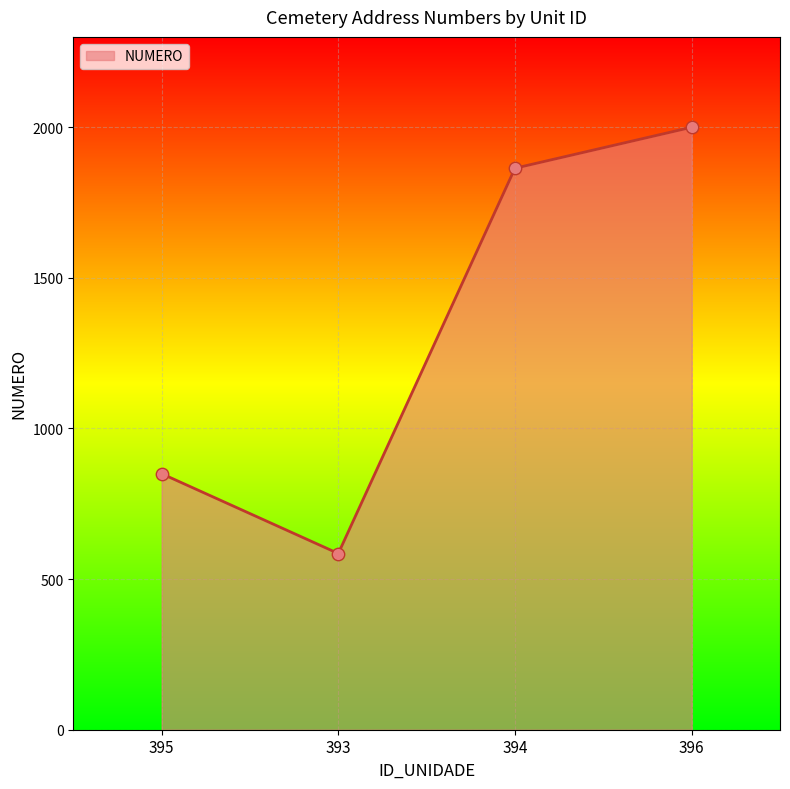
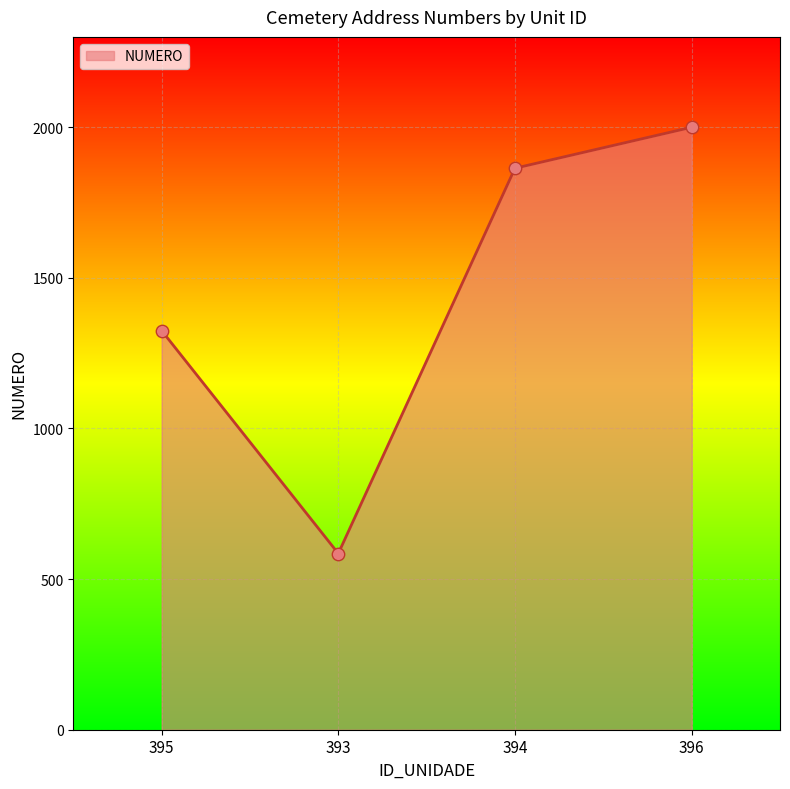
  {
-   "395": 850,
+   "395": 1330,
    "393": 590,
    "394": 1860,
    "396": 2000
  }
